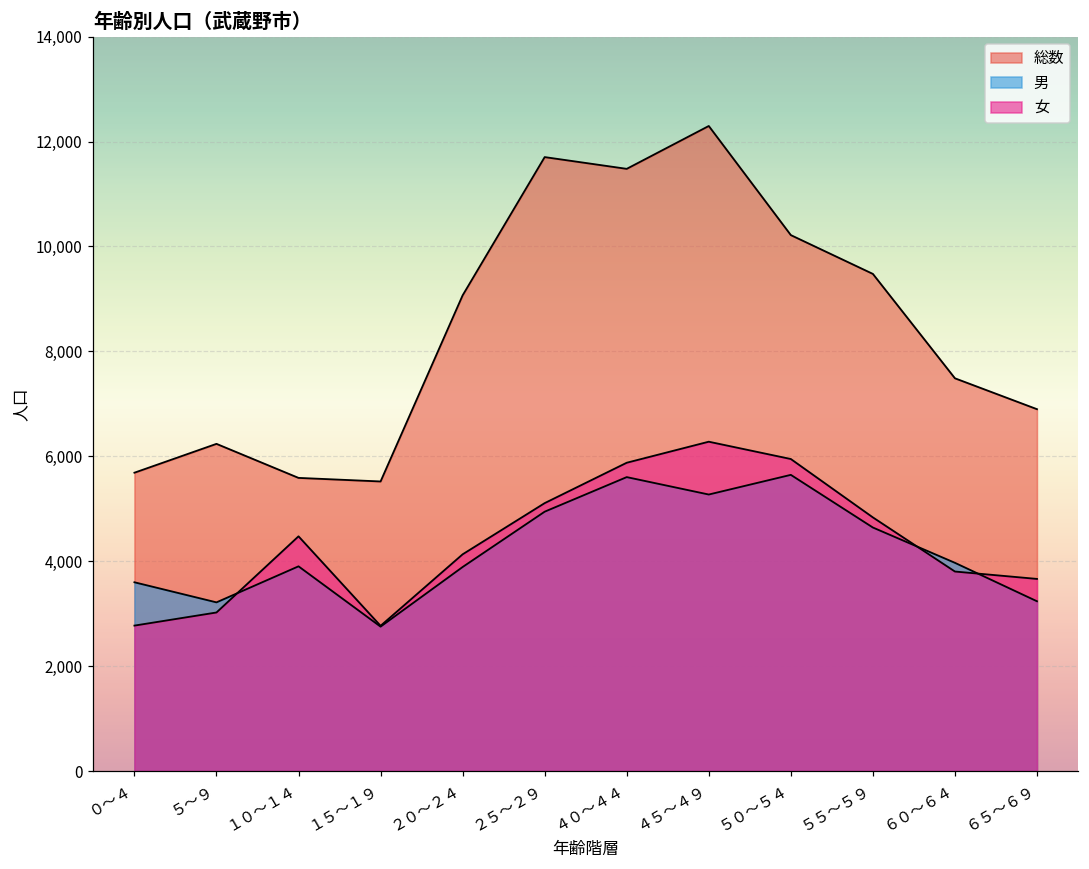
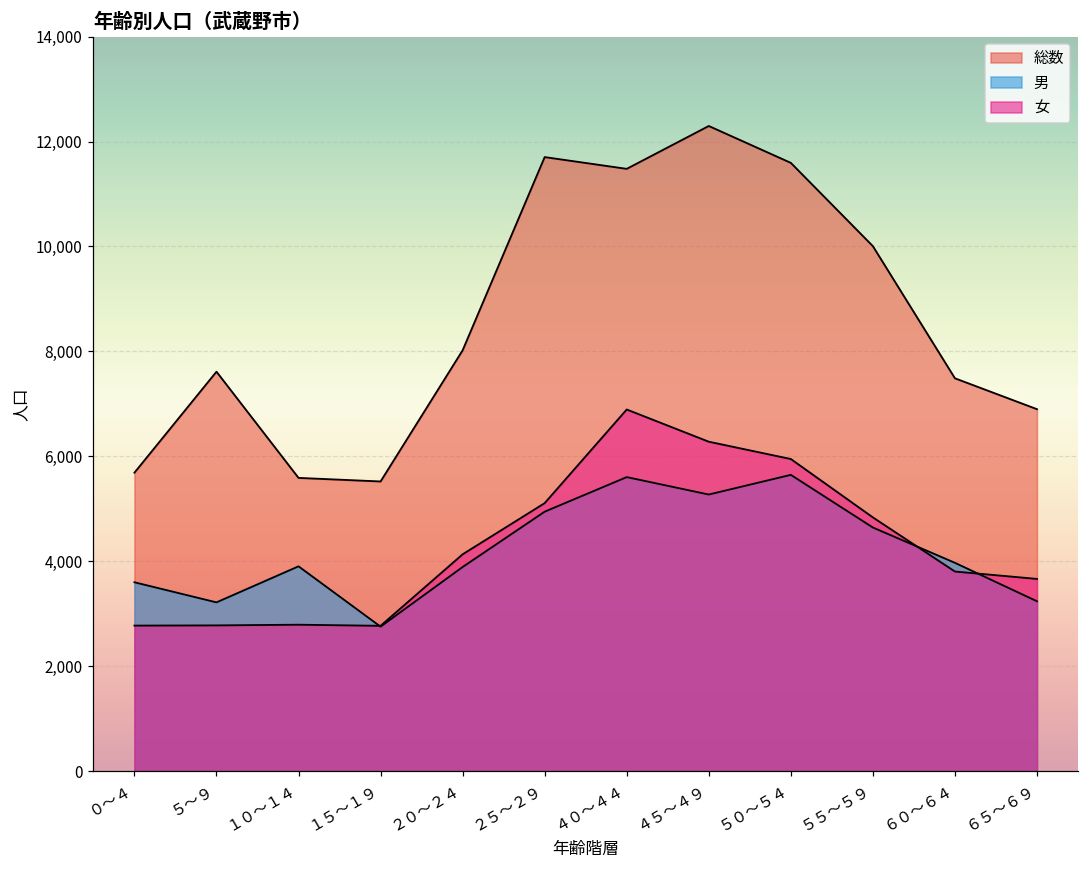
  {
    "総数": {
      "０～４": "5,700",
-     "５～９": "6,200",
+     "５～９": "7,600",
      "１０～１４": "5,600",
      "１５～１９": "5,500",
-     "２０～２４": "9,100",
+     "２０～２４": "8,000",
      "２５～２９": "11,700",
      "４０～４４": "11,500",
      "４５～４９": "12,300",
-     "５０～５４": "10,200",
-     "５５～５９": "9,500",
+     "５０～５４": "11,600",
+     "５５～５９": "10,000",
      "６０～６４": "7,500",
      "６５～６９": "6,900"
    },
    "男": {
      "０～４": "3,600",
      "５～９": "3,200",
      "１０～１４": "3,900",
      "２０～２４": "3,900",
      "２５～２９": "4,900",
      "４０～４４": "5,600",
      "４５～４９": "5,300",
      "５０～５４": "5,600",
      "５５～５９": "4,600",
      "６０～６４": "4,000",
      "６５～６９": "3,200"
    },
    "女": {
      "０～４": "2,800",
-     "５～９": "3,000",
-     "１０～１４": "4,500",
+     "５～９": "2,800",
+     "１０～１４": "2,800",
      "２０～２４": "4,100",
      "２５～２９": "5,100",
-     "４０～４４": "5,900",
+     "４０～４４": "6,900",
      "４５～４９": "6,300",
      "５０～５４": "5,900",
      "５５～５９": "4,800",
      "６０～６４": "3,800",
      "６５～６９": "3,700"
    }
  }
